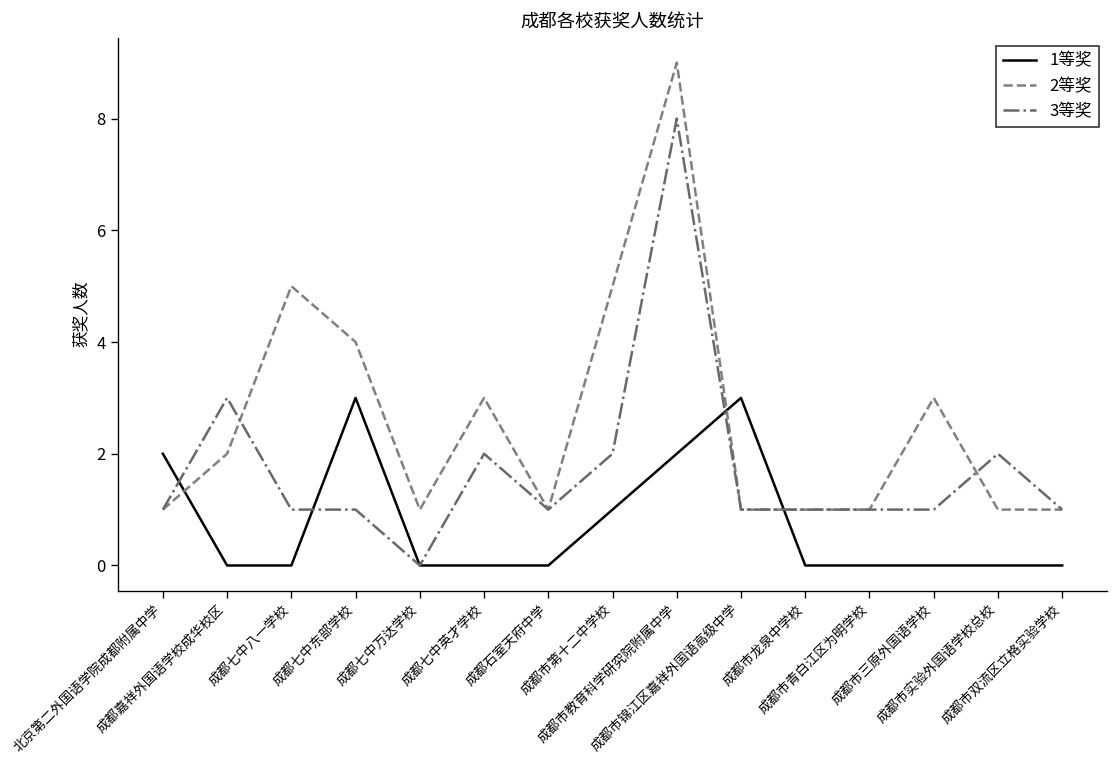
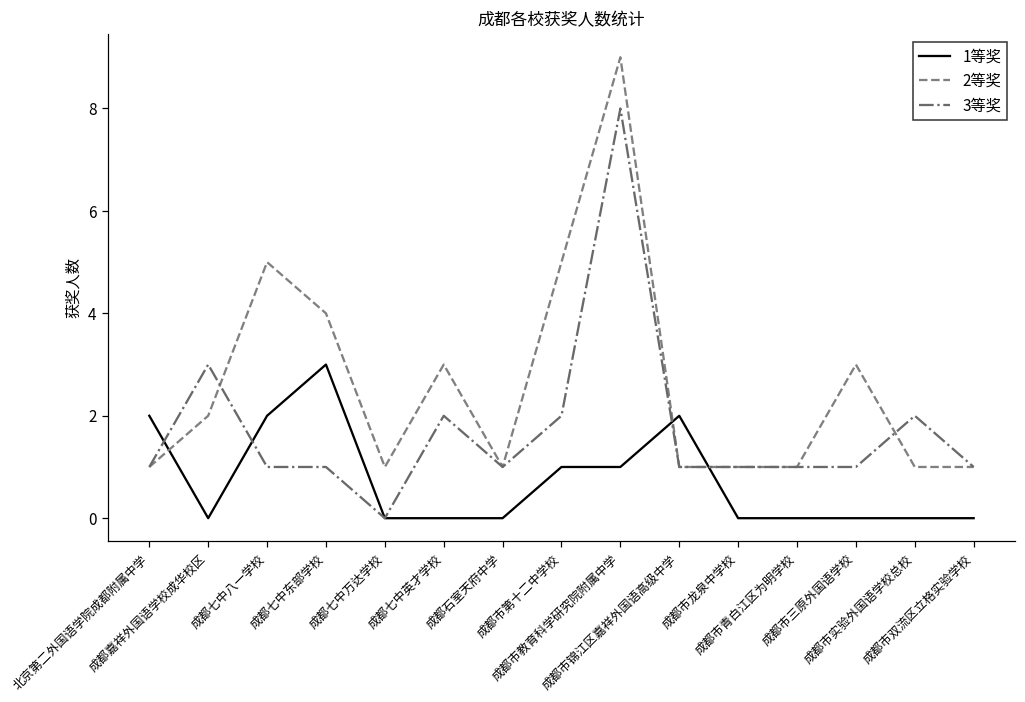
  {
    "1等奖": {
      "北京第二外国语学院成都附属中学": 2,
      "成都嘉祥外国语学校成华校区": 0,
-     "成都七中八一学校": 0,
+     "成都七中八一学校": 2,
      "成都七中东部学校": 3,
      "成都七中英才学校": 0,
      "成都石室天府中学": 0,
      "成都市第十二中学校": 1,
-     "成都市教育科学研究院附属中学": 2,
-     "成都市锦江区嘉祥外国语高级中学": 3,
+     "成都市教育科学研究院附属中学": 1,
+     "成都市锦江区嘉祥外国语高级中学": 2,
      "成都市龙泉中学校": 0,
      "成都市青白江区为明学校": 0,
      "成都市三原外国语学校": 0,
      "成都市实验外国语学校总校": 0,
      "成都市双流区立格实验学校": 0
    }
  }
